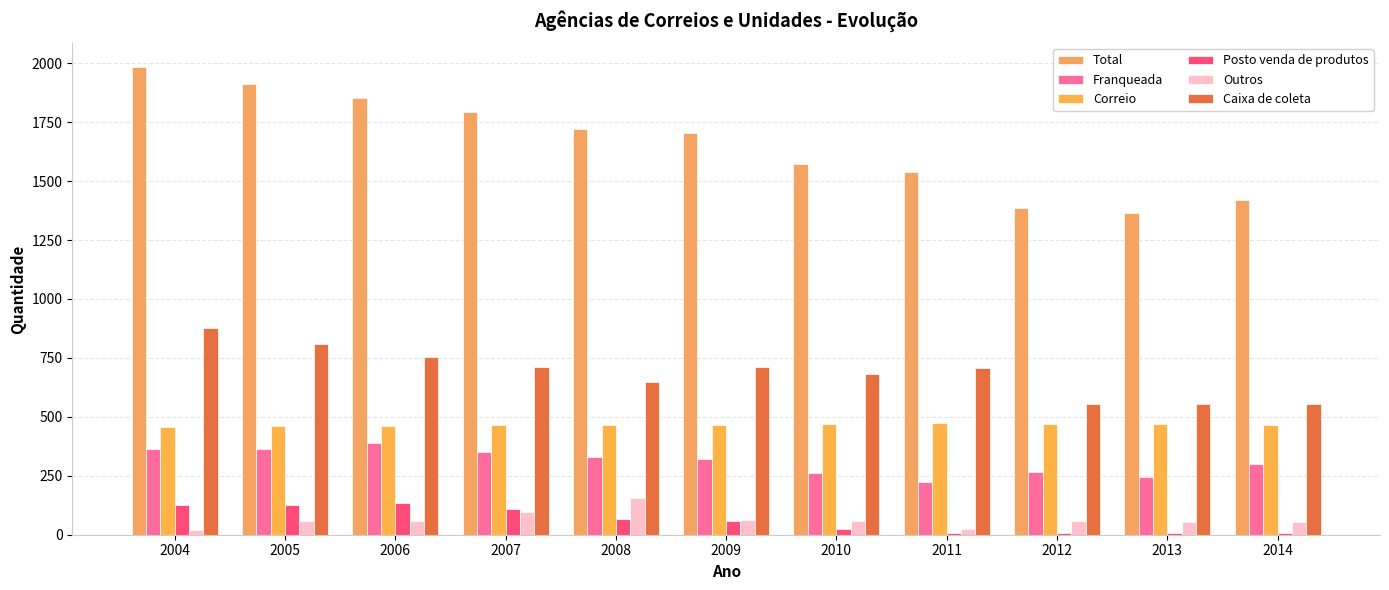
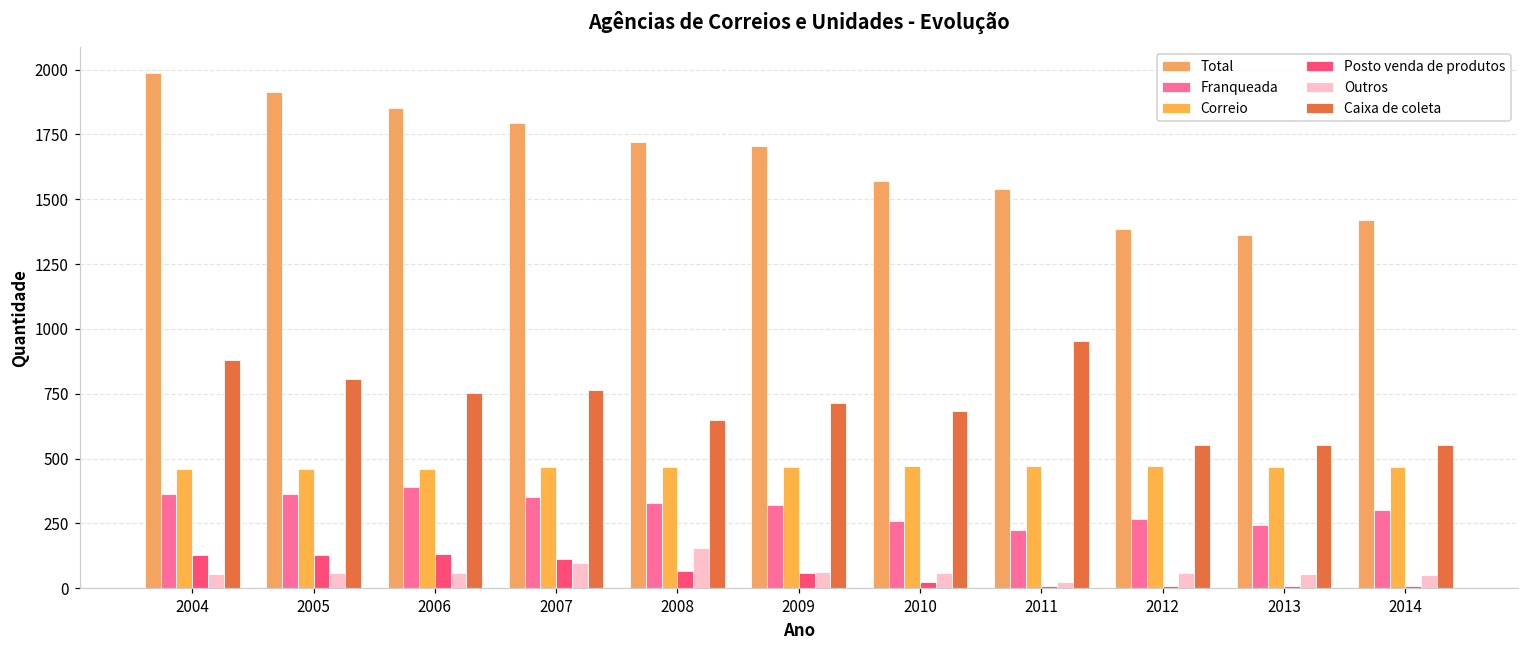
  {
    "Outros": {
-     "2004": 20,
+     "2004": 60,
      "2005": 60,
      "2006": 60,
      "2007": 100,
      "2008": 150,
      "2009": 60,
      "2010": 60,
      "2011": 30,
      "2012": 60,
      "2013": 60,
      "2014": 50
    },
    "Caixa de coleta": {
      "2004": 880,
      "2005": 810,
      "2006": 750,
-     "2007": 710,
+     "2007": 770,
      "2008": 650,
      "2009": 710,
      "2010": 680,
-     "2011": 710,
+     "2011": 950,
      "2012": 550,
      "2013": 550,
      "2014": 550
    }
  }
